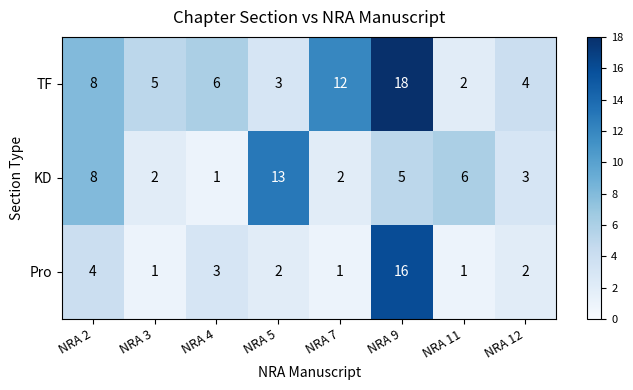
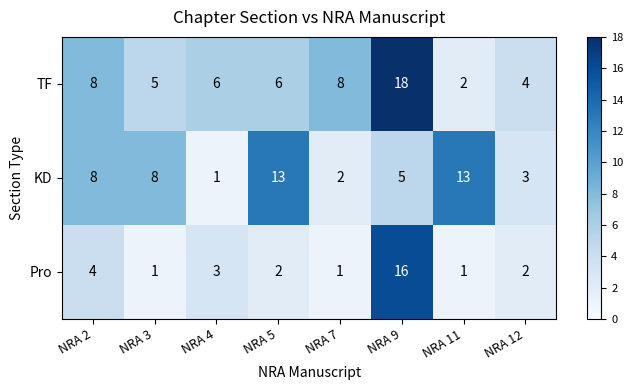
  {
    "TF": {
      "NRA 2": 8,
      "NRA 3": 5,
      "NRA 4": 6,
-     "NRA 5": 3,
-     "NRA 7": 12,
+     "NRA 5": 6,
+     "NRA 7": 8,
      "NRA 9": 18,
      "NRA 11": 2,
      "NRA 12": 4
    },
    "KD": {
      "NRA 2": 8,
-     "NRA 3": 2,
+     "NRA 3": 8,
      "NRA 4": 1,
      "NRA 5": 13,
      "NRA 7": 2,
      "NRA 9": 5,
-     "NRA 11": 6,
+     "NRA 11": 13,
      "NRA 12": 3
    },
    "Pro": {
      "NRA 2": 4,
      "NRA 3": 1,
      "NRA 4": 3,
      "NRA 5": 2,
      "NRA 7": 1,
      "NRA 9": 16,
      "NRA 11": 1,
      "NRA 12": 2
    }
  }
